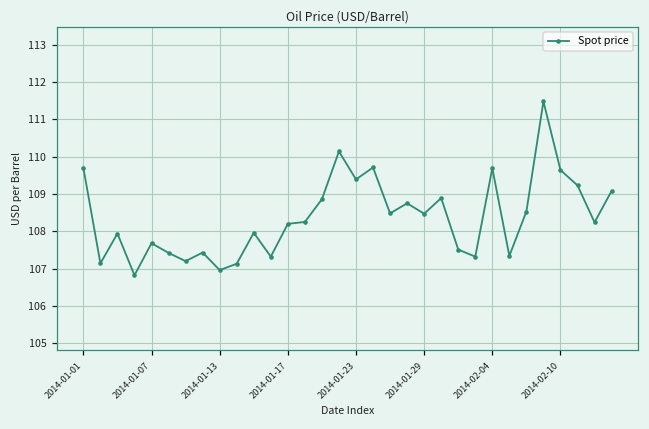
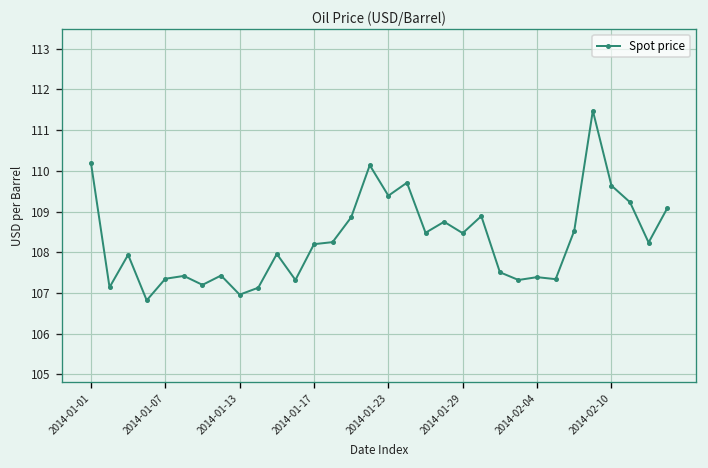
  {
-   "2014-01-01": 109.7,
-   "2014-01-07": 107.7,
+   "2014-01-01": 110.2,
+   "2014-01-07": 107.4,
    "2014-01-13": 107.0,
    "2014-01-17": 108.2,
    "2014-01-23": 109.4,
    "2014-01-29": 108.5,
-   "2014-02-04": 109.7,
+   "2014-02-04": 107.4,
    "2014-02-10": 109.6
  }
